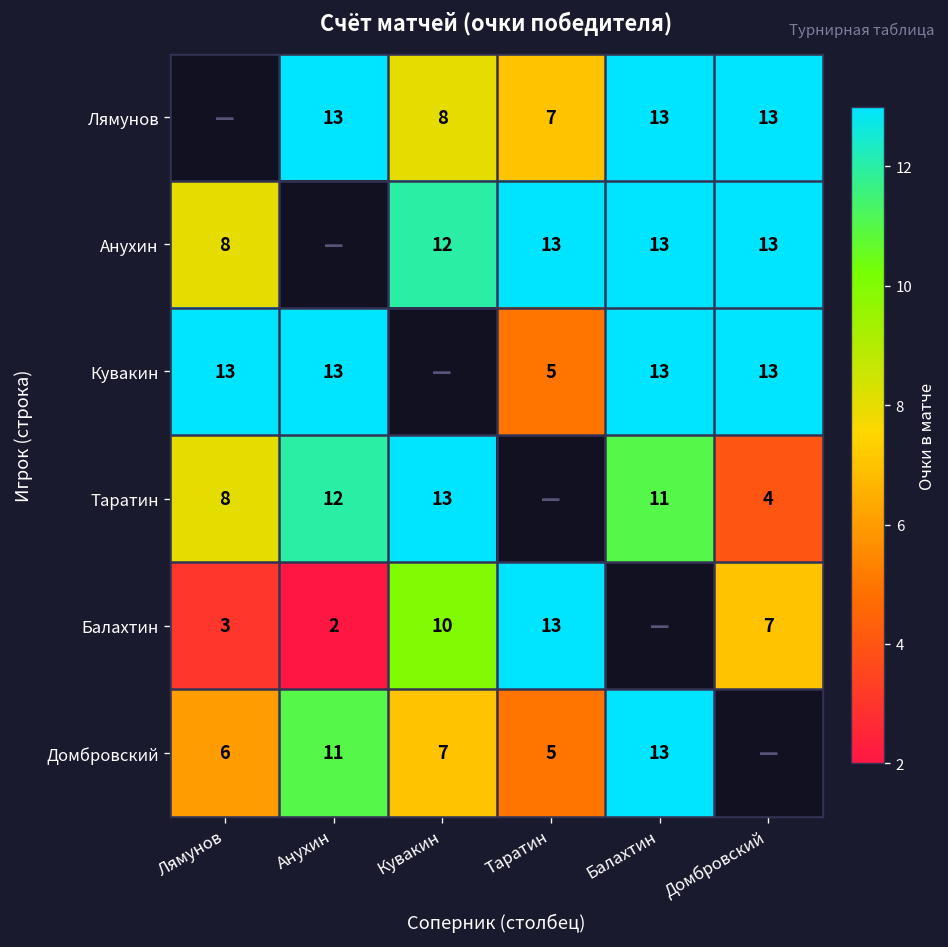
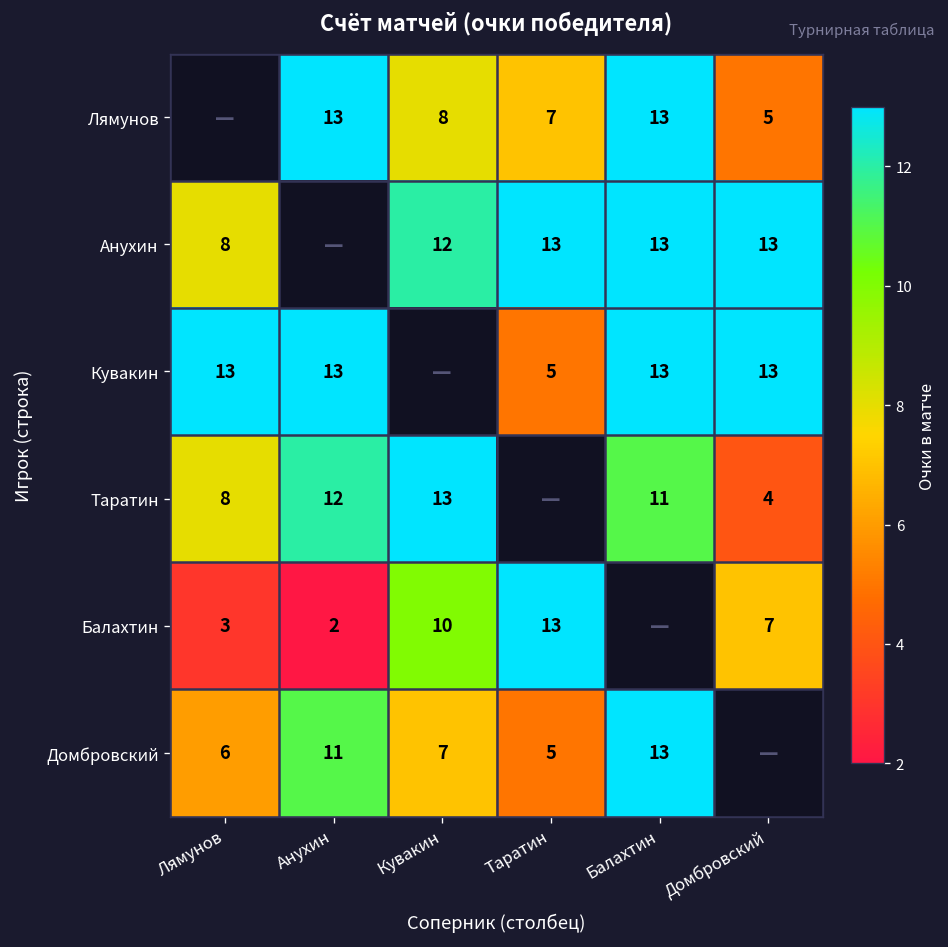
  {
    "Лямунов": {
      "Анухин": 13,
      "Кувакин": 8,
      "Таратин": 7,
      "Балахтин": 13,
-     "Домбровский": 13
+     "Домбровский": 5
    },
    "Анухин": {
      "Лямунов": 8,
      "Кувакин": 12,
      "Таратин": 13,
      "Балахтин": 13,
      "Домбровский": 13
    },
    "Кувакин": {
      "Лямунов": 13,
      "Анухин": 13,
      "Таратин": 5,
      "Балахтин": 13,
      "Домбровский": 13
    },
    "Таратин": {
      "Лямунов": 8,
      "Анухин": 12,
      "Кувакин": 13,
      "Балахтин": 11,
      "Домбровский": 4
    },
    "Балахтин": {
      "Лямунов": 3,
      "Анухин": 2,
      "Кувакин": 10,
      "Таратин": 13,
      "Домбровский": 7
    },
    "Домбровский": {
      "Лямунов": 6,
      "Анухин": 11,
      "Кувакин": 7,
      "Таратин": 5,
      "Балахтин": 13
    }
  }
